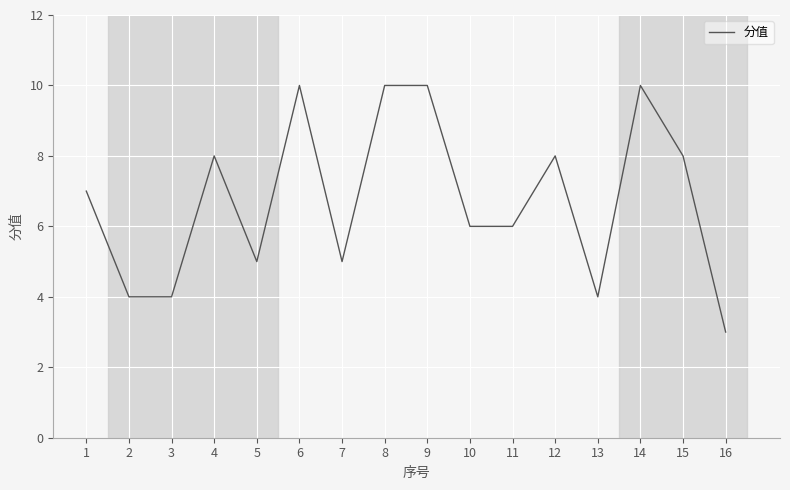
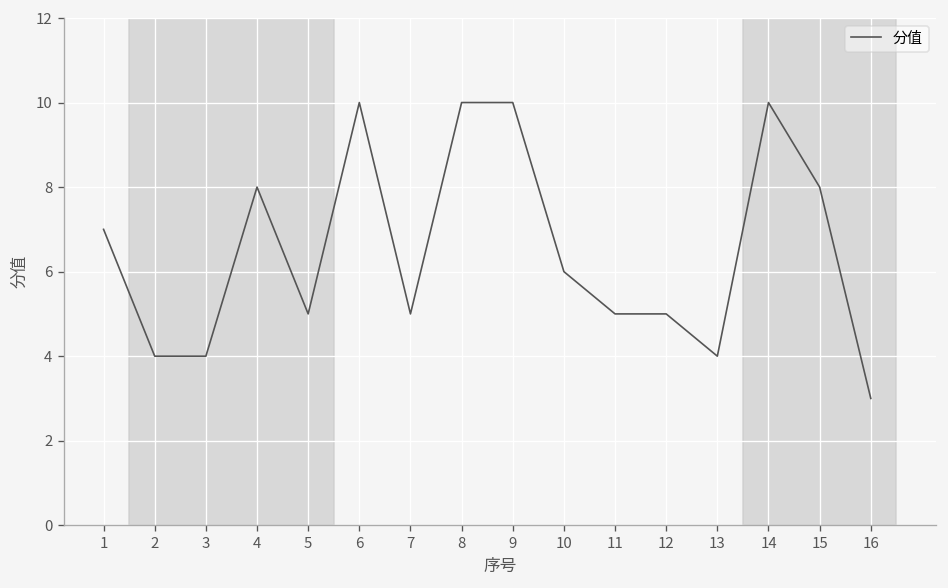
  {
    "1": 7,
    "2": 4,
    "3": 4,
    "4": 8,
    "5": 5,
    "6": 10,
    "7": 5,
    "8": 10,
    "9": 10,
    "10": 6,
-   "11": 6,
-   "12": 8,
+   "11": 5,
+   "12": 5,
    "13": 4,
    "14": 10,
    "15": 8,
    "16": 3
  }
